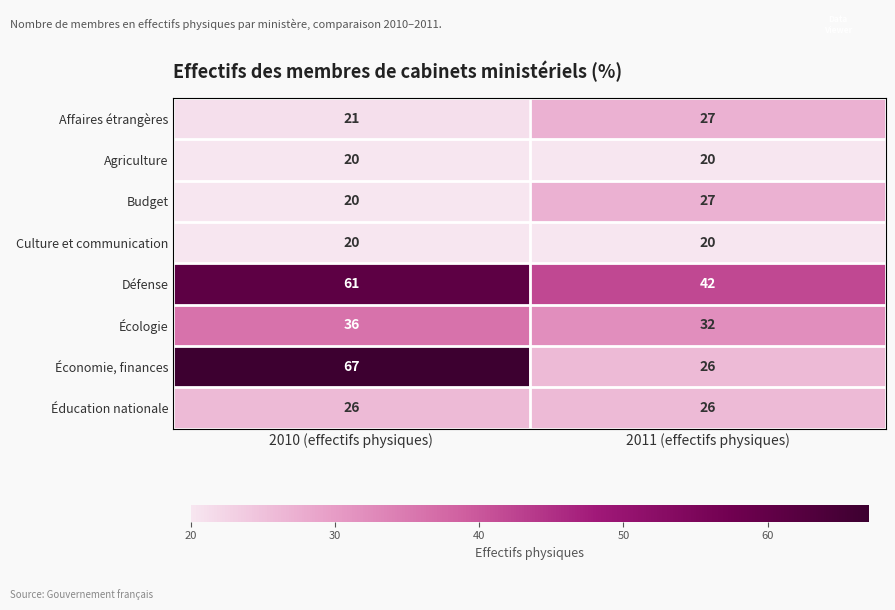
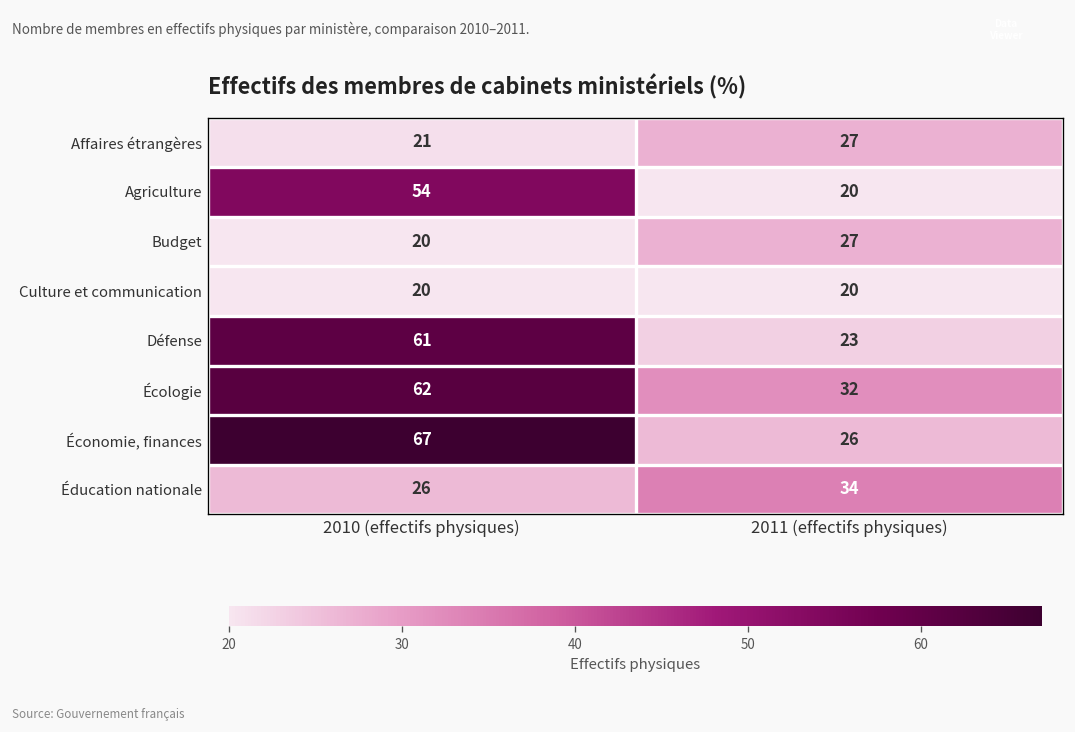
  {
    "Affaires étrangères": {
      "2010 (effectifs physiques)": 21,
      "2011 (effectifs physiques)": 27
    },
    "Agriculture": {
-     "2010 (effectifs physiques)": 20,
+     "2010 (effectifs physiques)": 54,
      "2011 (effectifs physiques)": 20
    },
    "Budget": {
      "2010 (effectifs physiques)": 20,
      "2011 (effectifs physiques)": 27
    },
    "Culture et communication": {
      "2010 (effectifs physiques)": 20,
      "2011 (effectifs physiques)": 20
    },
    "Défense": {
      "2010 (effectifs physiques)": 61,
-     "2011 (effectifs physiques)": 42
+     "2011 (effectifs physiques)": 23
    },
    "Écologie": {
-     "2010 (effectifs physiques)": 36,
+     "2010 (effectifs physiques)": 62,
      "2011 (effectifs physiques)": 32
    },
    "Économie, finances": {
      "2010 (effectifs physiques)": 67,
      "2011 (effectifs physiques)": 26
    },
    "Éducation nationale": {
      "2010 (effectifs physiques)": 26,
-     "2011 (effectifs physiques)": 26
+     "2011 (effectifs physiques)": 34
    }
  }
